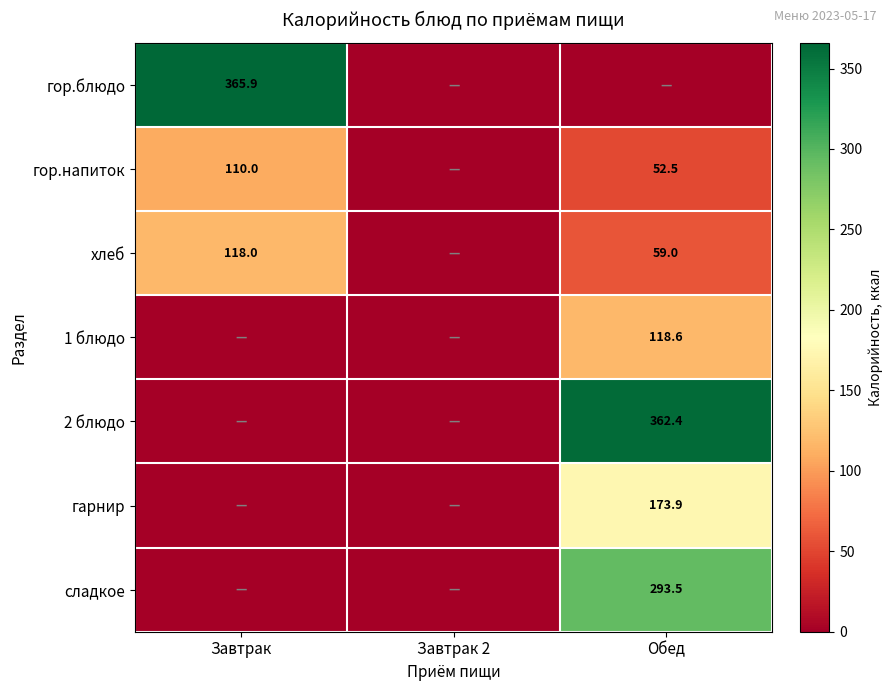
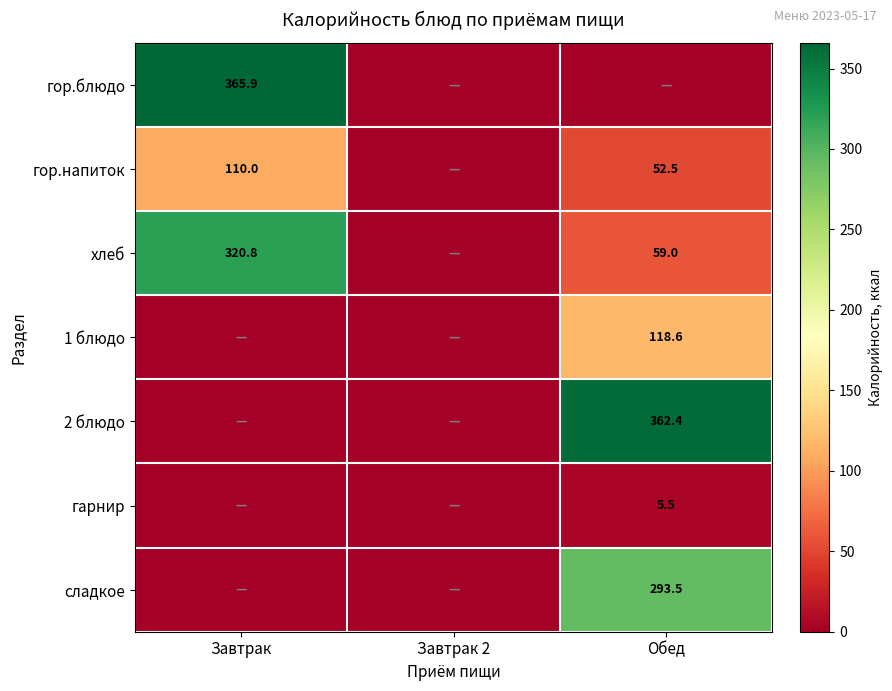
  {
    "гор.блюдо": {
      "Завтрак": 365.9
    },
    "гор.напиток": {
      "Завтрак": 110.0,
      "Обед": 52.5
    },
    "хлеб": {
-     "Завтрак": 118.0,
+     "Завтрак": 320.8,
      "Обед": 59.0
    },
    "1 блюдо": {
      "Обед": 118.6
    },
    "2 блюдо": {
      "Обед": 362.4
    },
    "гарнир": {
-     "Обед": 173.9
+     "Обед": 5.5
    },
    "сладкое": {
      "Обед": 293.5
    }
  }
